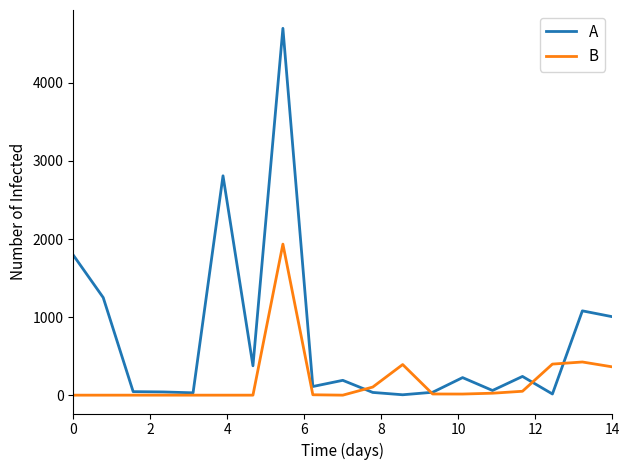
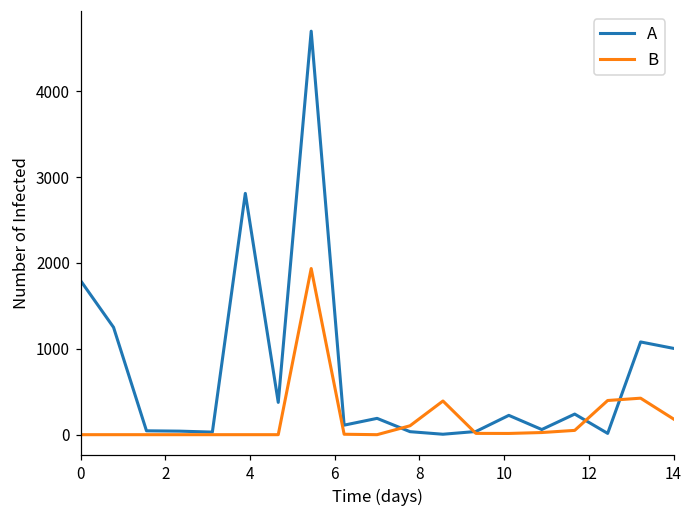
  {
    "A": {
      "0": 1800,
      "14": 1000
    },
    "B": {
      "0": 0,
-     "14": 400
+     "14": 200
    }
  }
